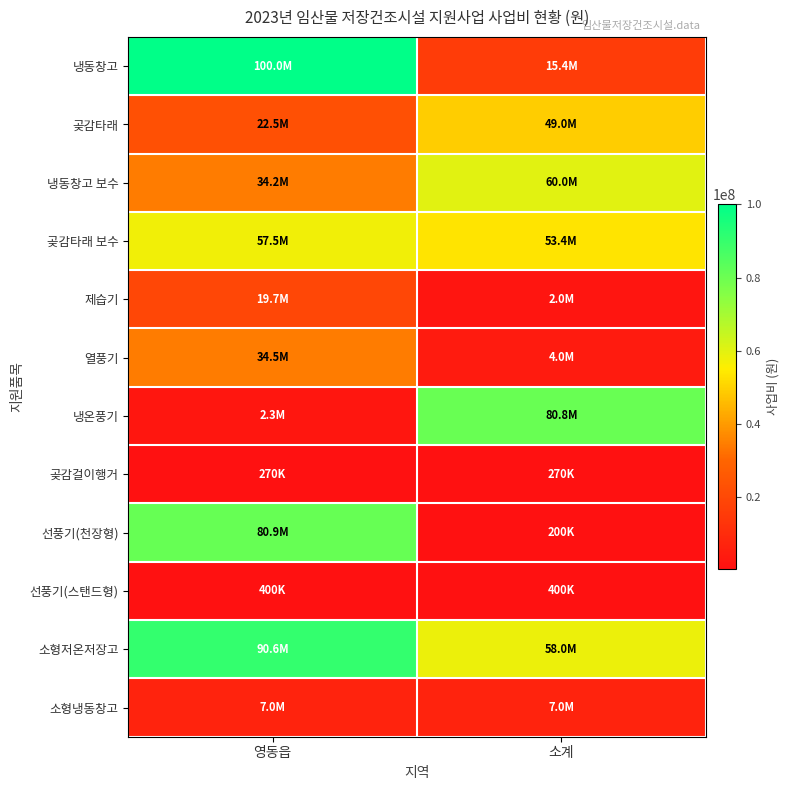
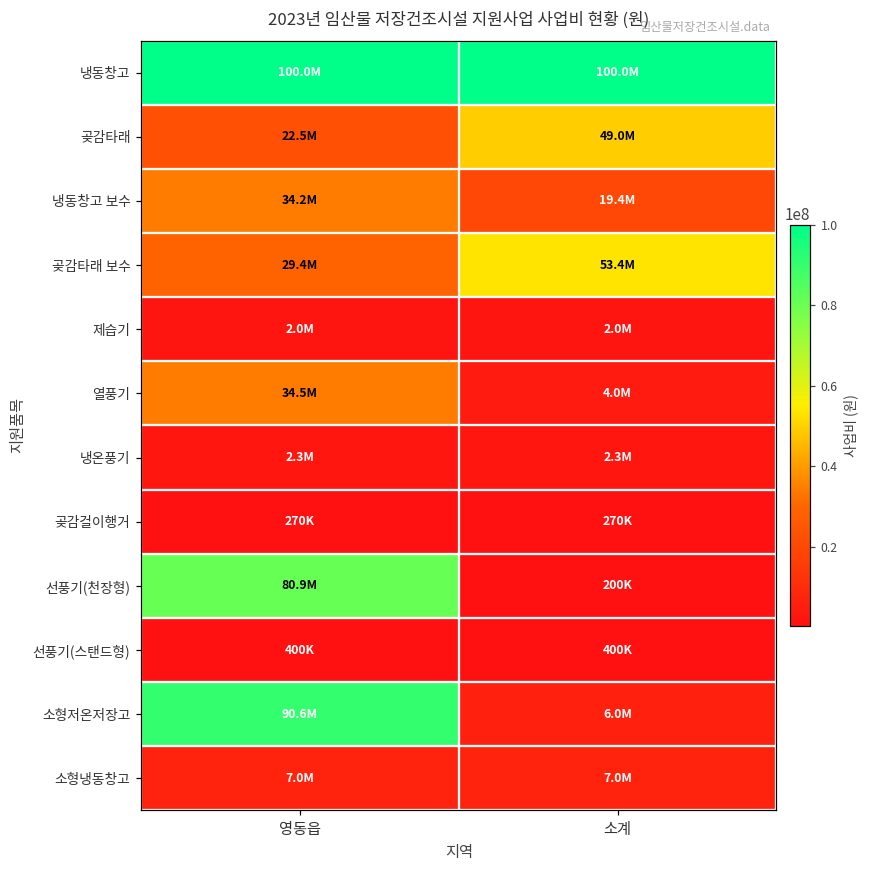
  {
    "냉동창고": {
      "영동읍": "100.0M",
-     "소계": "15.4M"
+     "소계": "100.0M"
    },
    "곶감타래": {
      "영동읍": "22.5M",
      "소계": "49.0M"
    },
    "냉동창고 보수": {
      "영동읍": "34.2M",
-     "소계": "60.0M"
+     "소계": "19.4M"
    },
    "곶감타래 보수": {
-     "영동읍": "57.5M",
+     "영동읍": "29.4M",
      "소계": "53.4M"
    },
    "제습기": {
-     "영동읍": "19.7M",
+     "영동읍": "2.0M",
      "소계": "2.0M"
    },
    "열풍기": {
      "영동읍": "34.5M",
      "소계": "4.0M"
    },
    "냉온풍기": {
      "영동읍": "2.3M",
-     "소계": "80.8M"
+     "소계": "2.3M"
    },
    "곶감걸이행거": {
      "영동읍": "270K",
      "소계": "270K"
    },
    "선풍기(천장형)": {
      "영동읍": "80.9M",
      "소계": "200K"
    },
    "선풍기(스탠드형)": {
      "영동읍": "400K",
      "소계": "400K"
    },
    "소형저온저장고": {
      "영동읍": "90.6M",
-     "소계": "58.0M"
+     "소계": "6.0M"
    },
    "소형냉동창고": {
      "영동읍": "7.0M",
      "소계": "7.0M"
    }
  }
